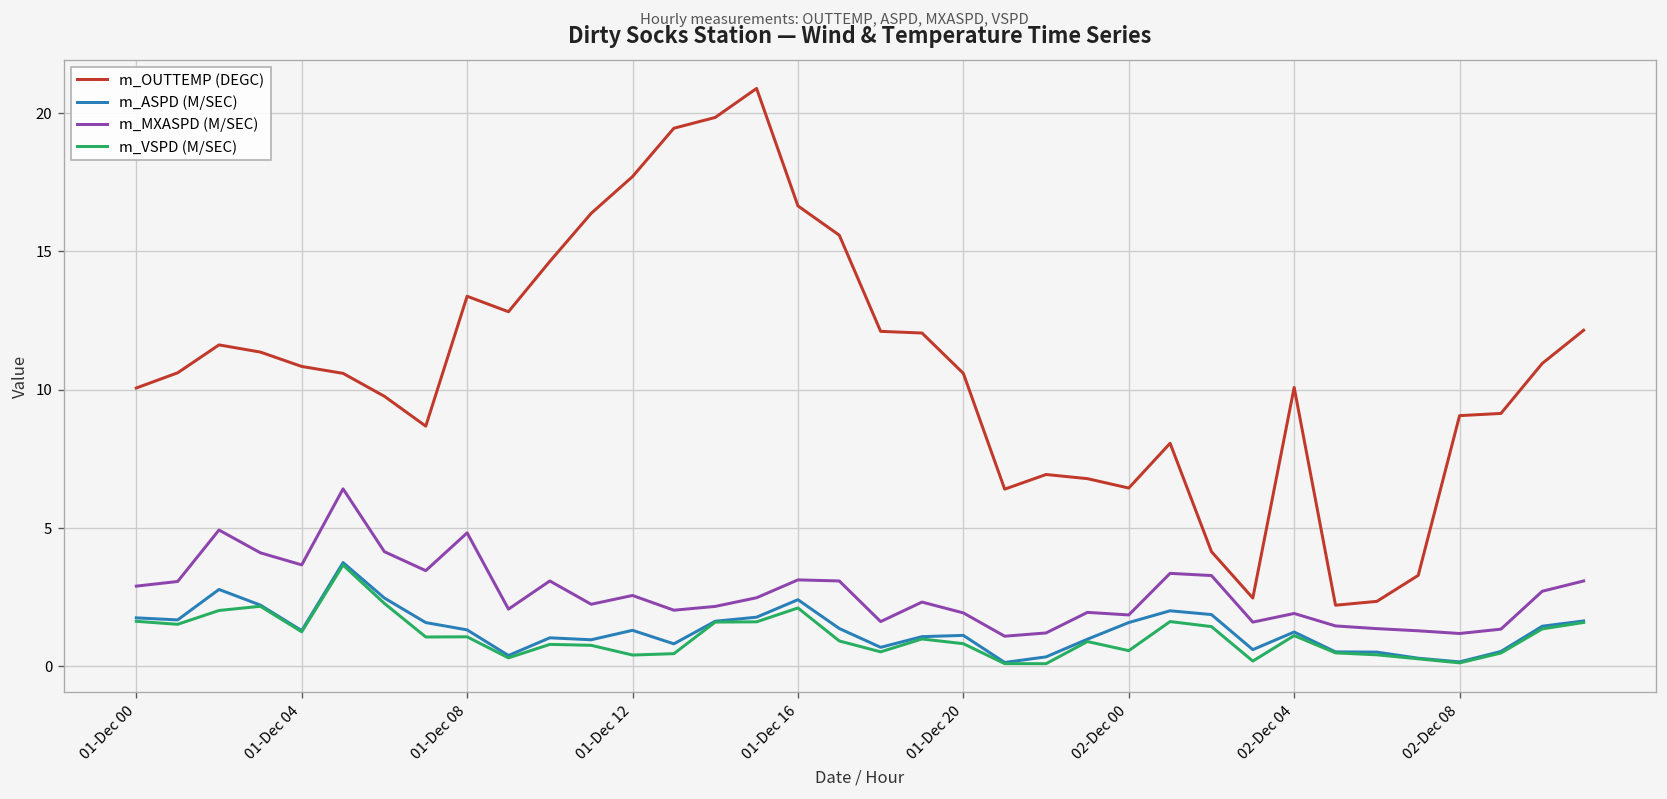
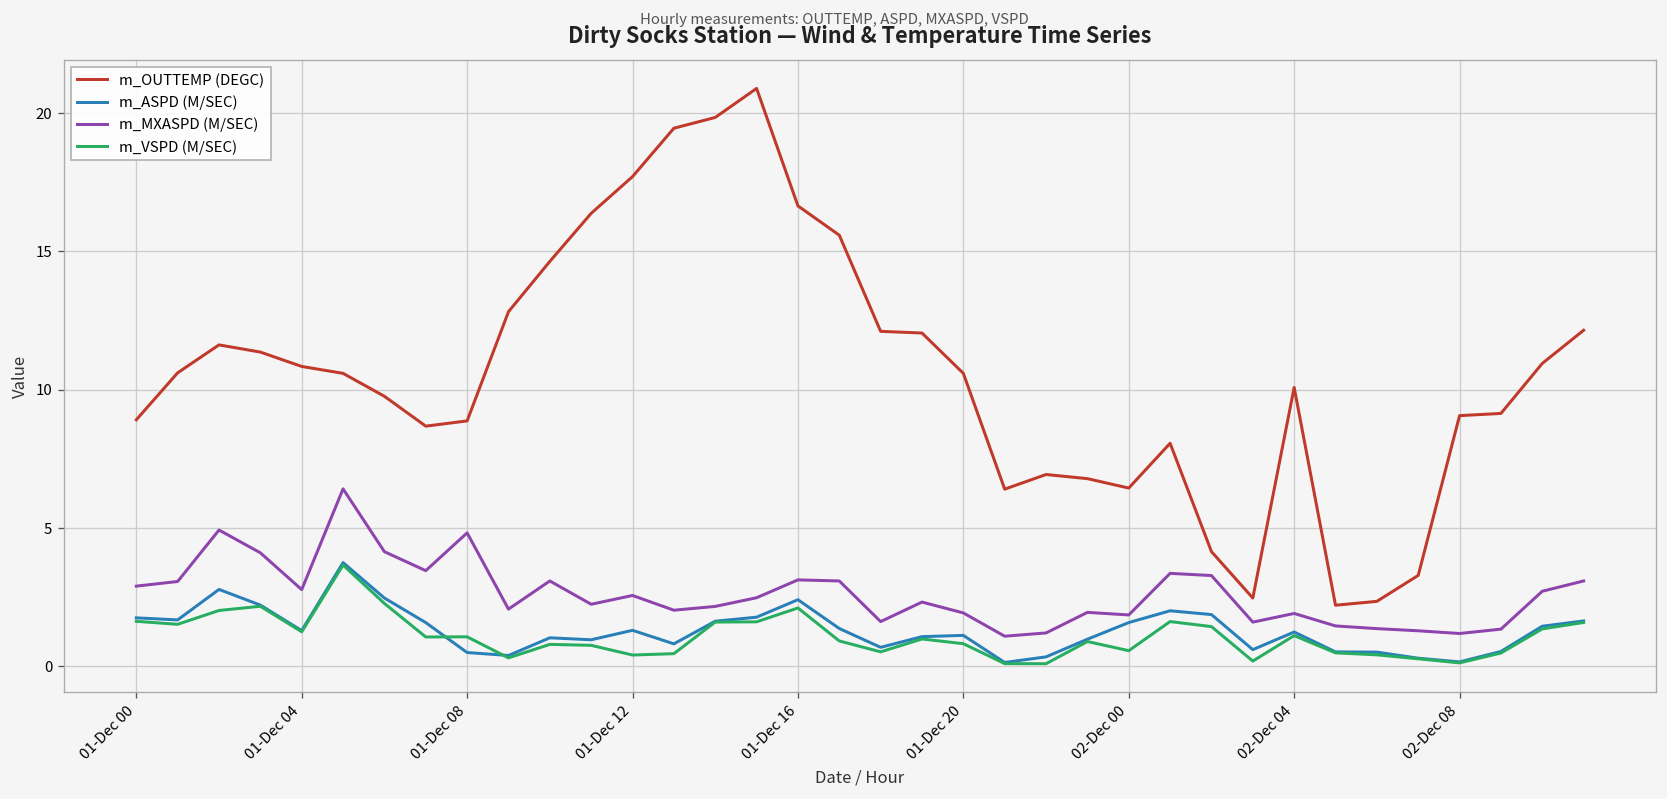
  {
    "m_OUTTEMP (DEGC)": {
-     "01-Dec 00": 10.1,
+     "01-Dec 00": 8.9,
      "01-Dec 04": 10.8,
-     "01-Dec 08": 13.4,
+     "01-Dec 08": 8.9,
      "01-Dec 12": 17.7,
      "01-Dec 16": 16.7,
      "01-Dec 20": 10.6,
      "02-Dec 00": 6.4,
      "02-Dec 04": 10.1,
      "02-Dec 08": 9.1
    },
    "m_ASPD (M/SEC)": {
      "01-Dec 00": 1.7,
-     "01-Dec 08": 1.3,
+     "01-Dec 08": 0.5,
      "01-Dec 12": 1.3,
      "01-Dec 16": 2.4,
      "01-Dec 20": 1.1,
      "02-Dec 00": 1.6,
      "02-Dec 04": 1.2
    },
    "m_MXASPD (M/SEC)": {
      "01-Dec 00": 2.9,
-     "01-Dec 04": 3.7,
+     "01-Dec 04": 2.8,
      "01-Dec 08": 4.8,
      "01-Dec 12": 2.6,
      "01-Dec 16": 3.1,
      "01-Dec 20": 1.9,
      "02-Dec 00": 1.8,
      "02-Dec 04": 1.9,
      "02-Dec 08": 1.2
    },
    "m_VSPD (M/SEC)": {
      "01-Dec 00": 1.6,
      "01-Dec 08": 1.1,
      "01-Dec 12": 0.4,
      "01-Dec 16": 2.1,
      "01-Dec 20": 0.8,
      "02-Dec 00": 0.6,
      "02-Dec 04": 1.1
    }
  }
